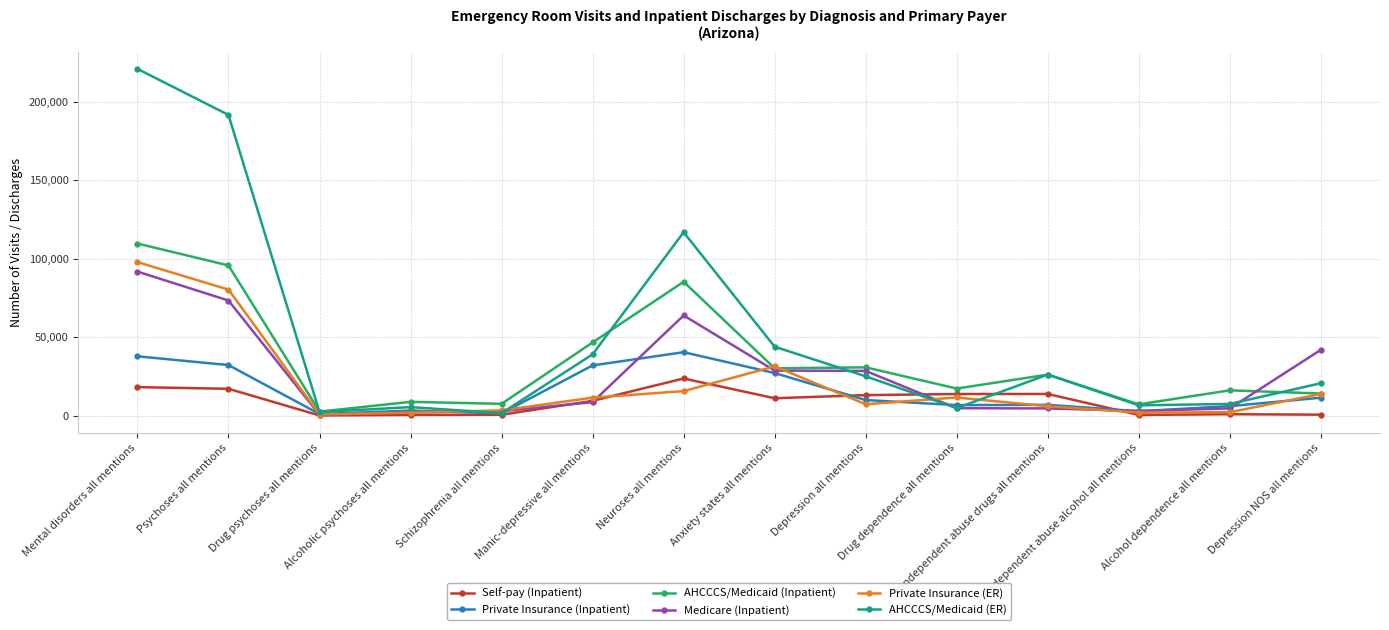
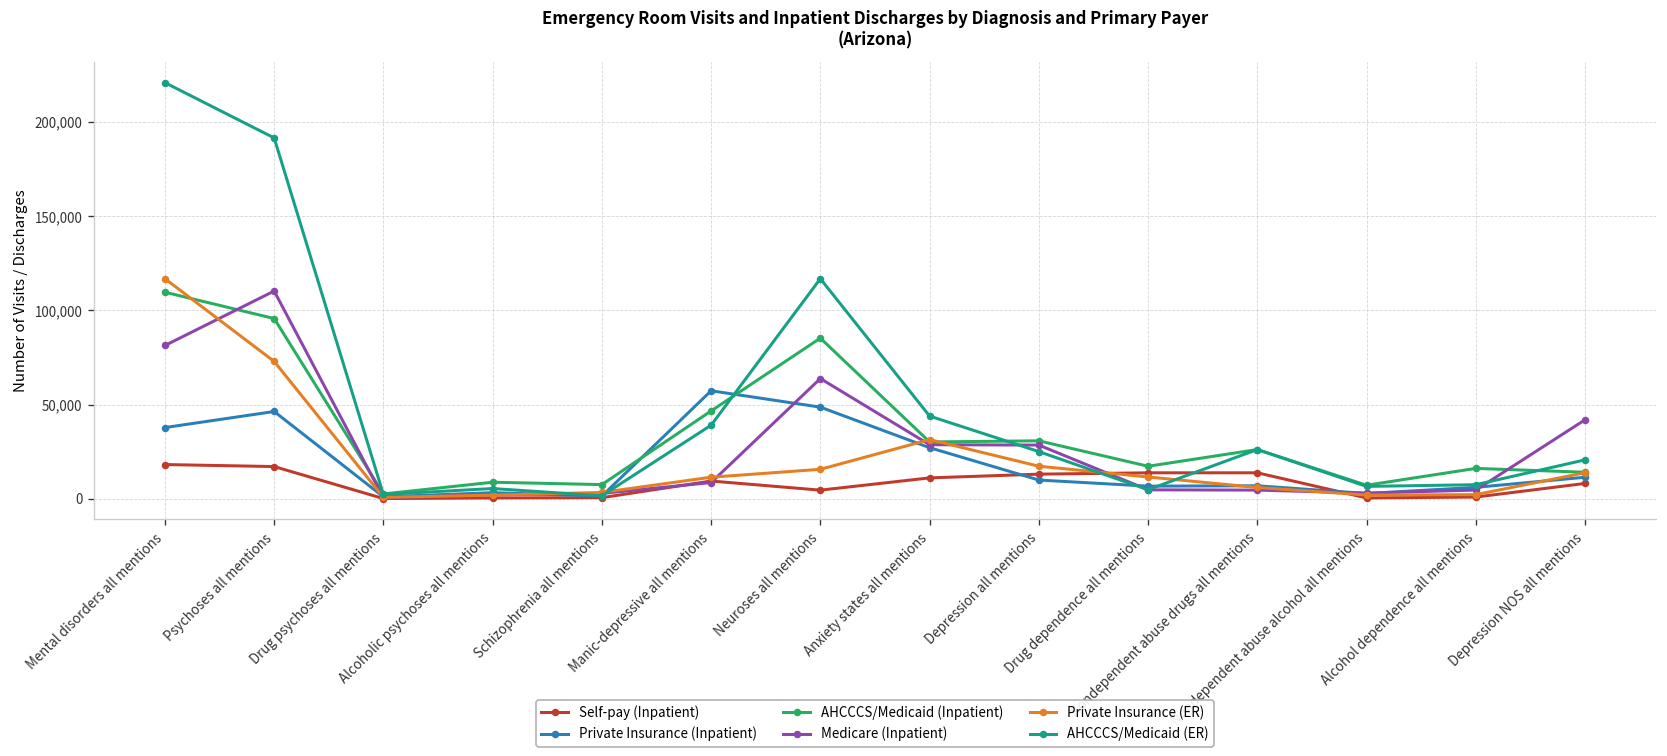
  {
    "Self-pay (Inpatient)": {
      "Mental disorders all mentions": "18,000",
      "Psychoses all mentions": "17,000",
-     "Neuroses all mentions": "24,000",
+     "Neuroses all mentions": "5,000",
      "Anxiety states all mentions": "11,000",
      "Depression all mentions": "13,000",
      "Drug dependence all mentions": "14,000",
      "Nondependent abuse drugs all mentions": "14,000",
-     "Depression NOS all mentions": "1,000"
+     "Depression NOS all mentions": "8,000"
    },
    "Private Insurance (Inpatient)": {
      "Mental disorders all mentions": "38,000",
-     "Psychoses all mentions": "32,000",
-     "Manic-depressive all mentions": "32,000",
-     "Neuroses all mentions": "40,000",
+     "Psychoses all mentions": "46,000",
+     "Manic-depressive all mentions": "57,000",
+     "Neuroses all mentions": "49,000",
      "Depression all mentions": "10,000",
      "Drug dependence all mentions": "7,000",
      "Depression NOS all mentions": "11,000"
    },
    "Medicare (Inpatient)": {
-     "Mental disorders all mentions": "92,000",
-     "Psychoses all mentions": "73,000",
+     "Mental disorders all mentions": "81,000",
+     "Psychoses all mentions": "110,000",
      "Neuroses all mentions": "64,000",
      "Depression all mentions": "28,000",
      "Depression NOS all mentions": "42,000"
    },
    "Private Insurance (ER)": {
-     "Mental disorders all mentions": "98,000",
-     "Psychoses all mentions": "80,000",
+     "Mental disorders all mentions": "117,000",
+     "Psychoses all mentions": "73,000",
      "Manic-depressive all mentions": "11,000",
      "Neuroses all mentions": "16,000",
-     "Depression all mentions": "7,000",
+     "Depression all mentions": "17,000",
      "Drug dependence all mentions": "12,000"
    }
  }
